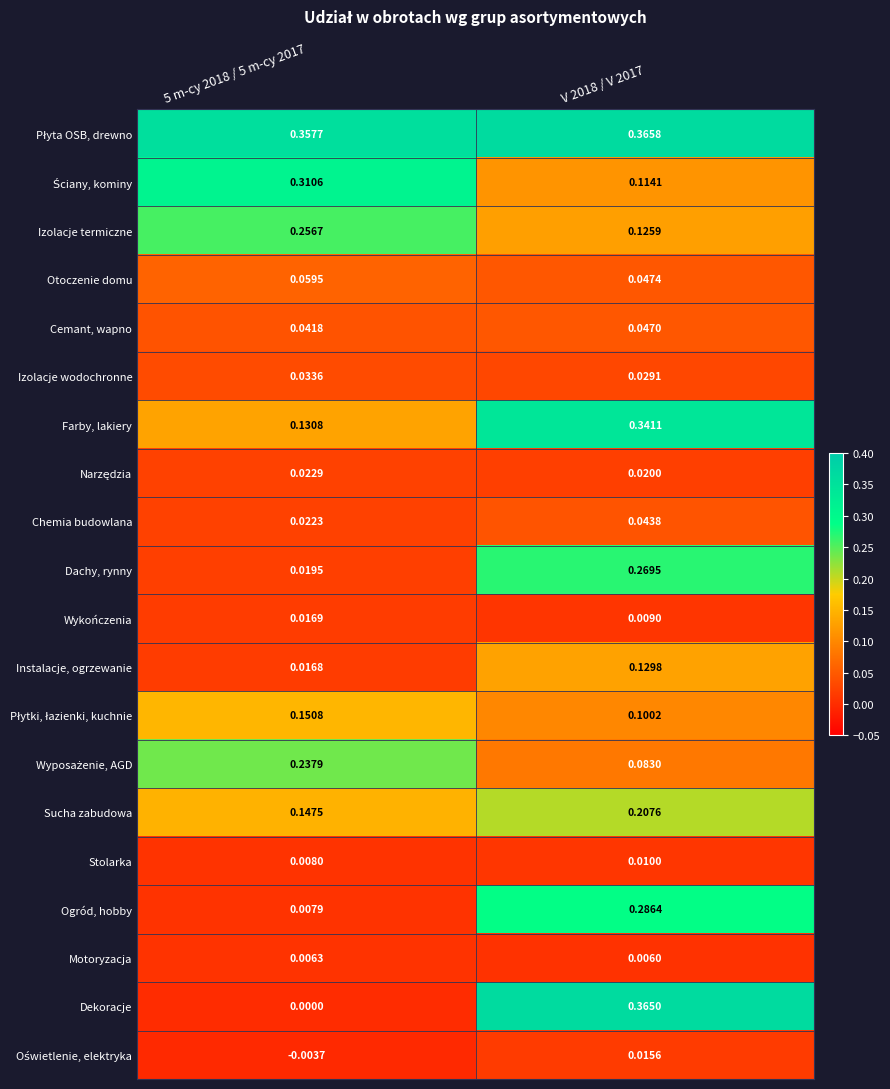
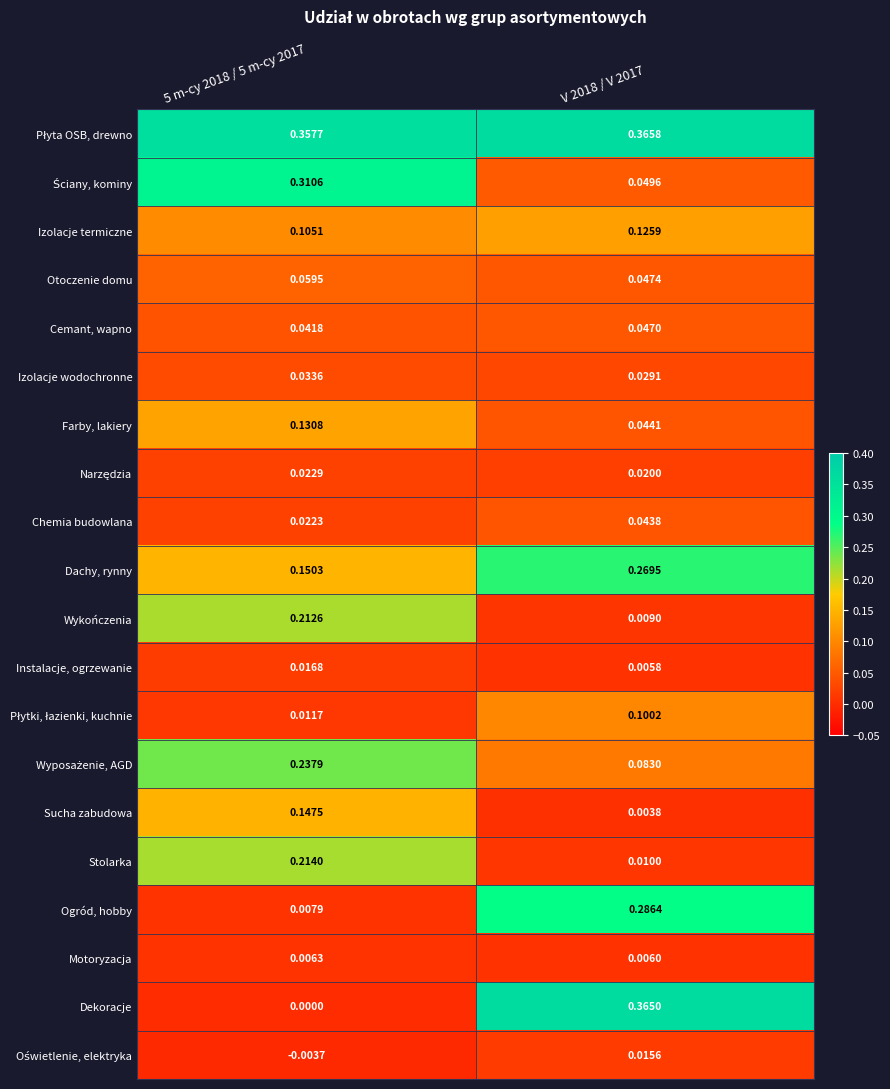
  {
    "Płyta OSB, drewno": {
      "5 m-cy 2018 / 5 m-cy 2017": 0.3577,
      "V 2018 / V 2017": 0.3658
    },
    "Ściany, kominy": {
      "5 m-cy 2018 / 5 m-cy 2017": 0.3106,
-     "V 2018 / V 2017": 0.1141
+     "V 2018 / V 2017": 0.0496
    },
    "Izolacje termiczne": {
-     "5 m-cy 2018 / 5 m-cy 2017": 0.2567,
+     "5 m-cy 2018 / 5 m-cy 2017": 0.1051,
      "V 2018 / V 2017": 0.1259
    },
    "Otoczenie domu": {
      "5 m-cy 2018 / 5 m-cy 2017": 0.0595,
      "V 2018 / V 2017": 0.0474
    },
    "Cemant, wapno": {
      "5 m-cy 2018 / 5 m-cy 2017": 0.0418,
      "V 2018 / V 2017": 0.0470
    },
    "Izolacje wodochronne": {
      "5 m-cy 2018 / 5 m-cy 2017": 0.0336,
      "V 2018 / V 2017": 0.0291
    },
    "Farby, lakiery": {
      "5 m-cy 2018 / 5 m-cy 2017": 0.1308,
-     "V 2018 / V 2017": 0.3411
+     "V 2018 / V 2017": 0.0441
    },
    "Narzędzia": {
      "5 m-cy 2018 / 5 m-cy 2017": 0.0229,
      "V 2018 / V 2017": 0.0200
    },
    "Chemia budowlana": {
      "5 m-cy 2018 / 5 m-cy 2017": 0.0223,
      "V 2018 / V 2017": 0.0438
    },
    "Dachy, rynny": {
-     "5 m-cy 2018 / 5 m-cy 2017": 0.0195,
+     "5 m-cy 2018 / 5 m-cy 2017": 0.1503,
      "V 2018 / V 2017": 0.2695
    },
    "Wykończenia": {
-     "5 m-cy 2018 / 5 m-cy 2017": 0.0169,
+     "5 m-cy 2018 / 5 m-cy 2017": 0.2126,
      "V 2018 / V 2017": 0.0090
    },
    "Instalacje, ogrzewanie": {
      "5 m-cy 2018 / 5 m-cy 2017": 0.0168,
-     "V 2018 / V 2017": 0.1298
+     "V 2018 / V 2017": 0.0058
    },
    "Płytki, łazienki, kuchnie": {
-     "5 m-cy 2018 / 5 m-cy 2017": 0.1508,
+     "5 m-cy 2018 / 5 m-cy 2017": 0.0117,
      "V 2018 / V 2017": 0.1002
    },
    "Wyposażenie, AGD": {
      "5 m-cy 2018 / 5 m-cy 2017": 0.2379,
      "V 2018 / V 2017": 0.0830
    },
    "Sucha zabudowa": {
      "5 m-cy 2018 / 5 m-cy 2017": 0.1475,
-     "V 2018 / V 2017": 0.2076
+     "V 2018 / V 2017": 0.0038
    },
    "Stolarka": {
-     "5 m-cy 2018 / 5 m-cy 2017": 0.0080,
+     "5 m-cy 2018 / 5 m-cy 2017": 0.2140,
      "V 2018 / V 2017": 0.0100
    },
    "Ogród, hobby": {
      "5 m-cy 2018 / 5 m-cy 2017": 0.0079,
      "V 2018 / V 2017": 0.2864
    },
    "Motoryzacja": {
      "5 m-cy 2018 / 5 m-cy 2017": 0.0063,
      "V 2018 / V 2017": 0.0060
    },
    "Dekoracje": {
      "5 m-cy 2018 / 5 m-cy 2017": 0.0000,
      "V 2018 / V 2017": 0.3650
    },
    "Oświetlenie, elektryka": {
      "5 m-cy 2018 / 5 m-cy 2017": -0.0037,
      "V 2018 / V 2017": 0.0156
    }
  }
